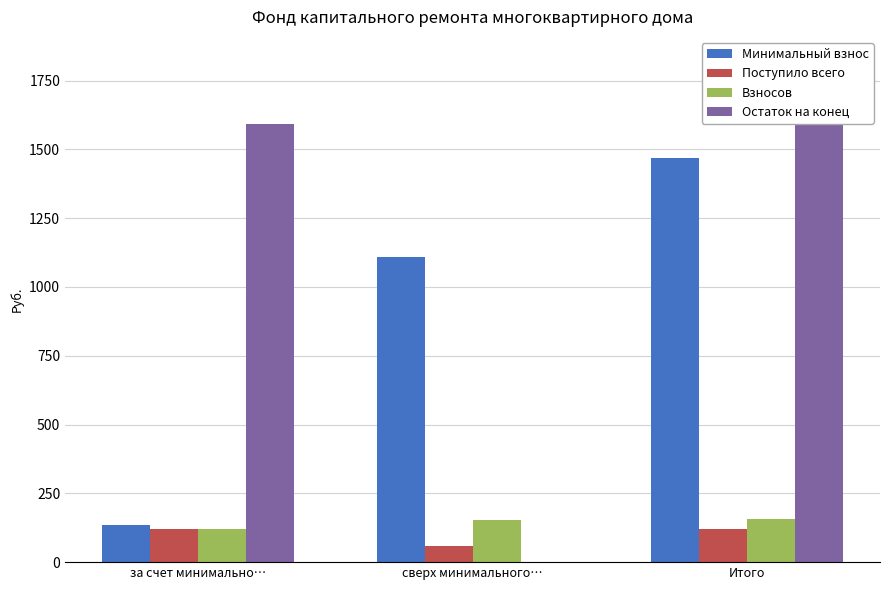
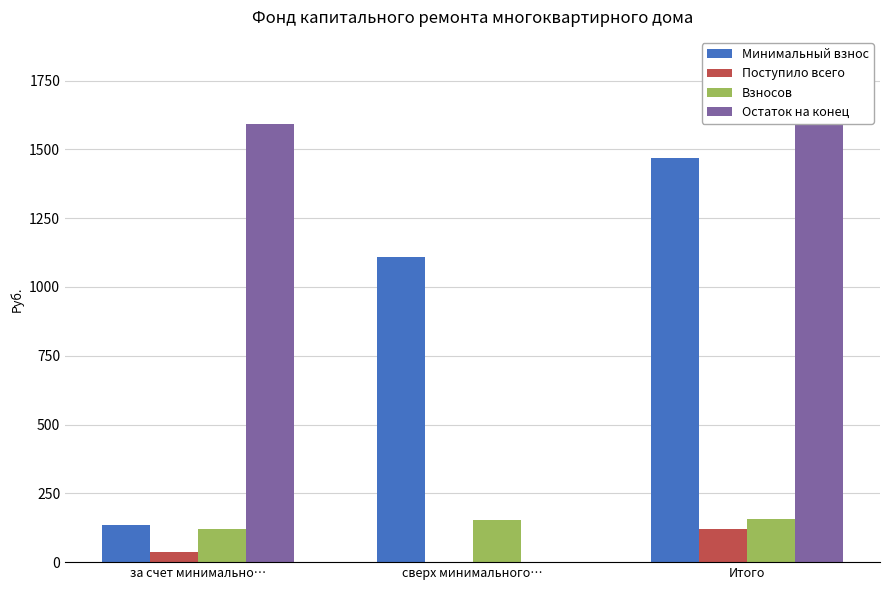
  {
    "Минимальный взнос": {
      "за счет минимально…": 140,
      "сверх минимального…": 1110,
      "Итого": 1470
    },
    "Поступило всего": {
-     "за счет минимально…": 120,
-     "сверх минимального…": 60,
+     "за счет минимально…": 40,
+     "сверх минимального…": 0,
      "Итого": 120
    },
    "Взносов": {
      "за счет минимально…": 120,
      "сверх минимального…": 150,
      "Итого": 160
    },
    "Остаток на конец": {
      "за счет минимально…": 1590,
      "сверх минимального…": 0,
      "Итого": 1590
    }
  }
